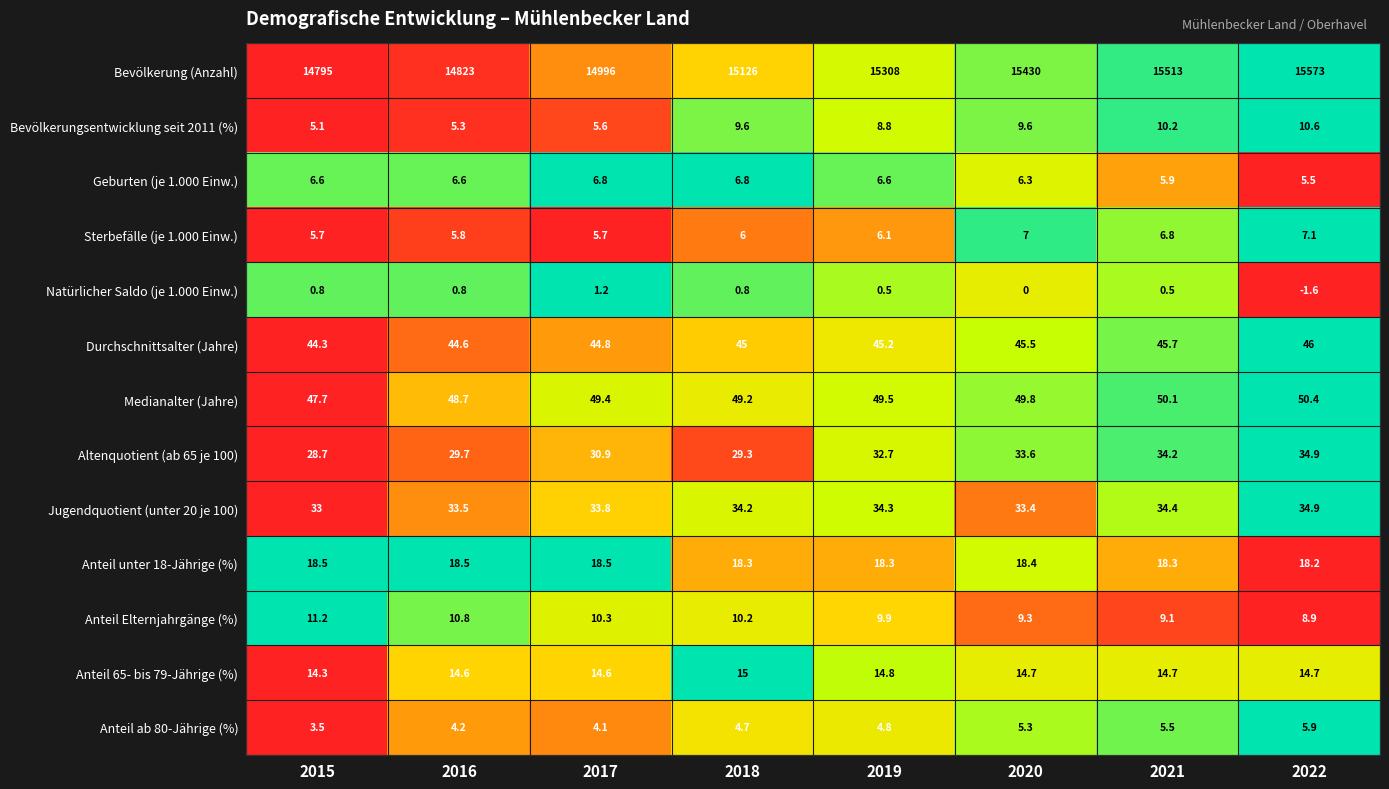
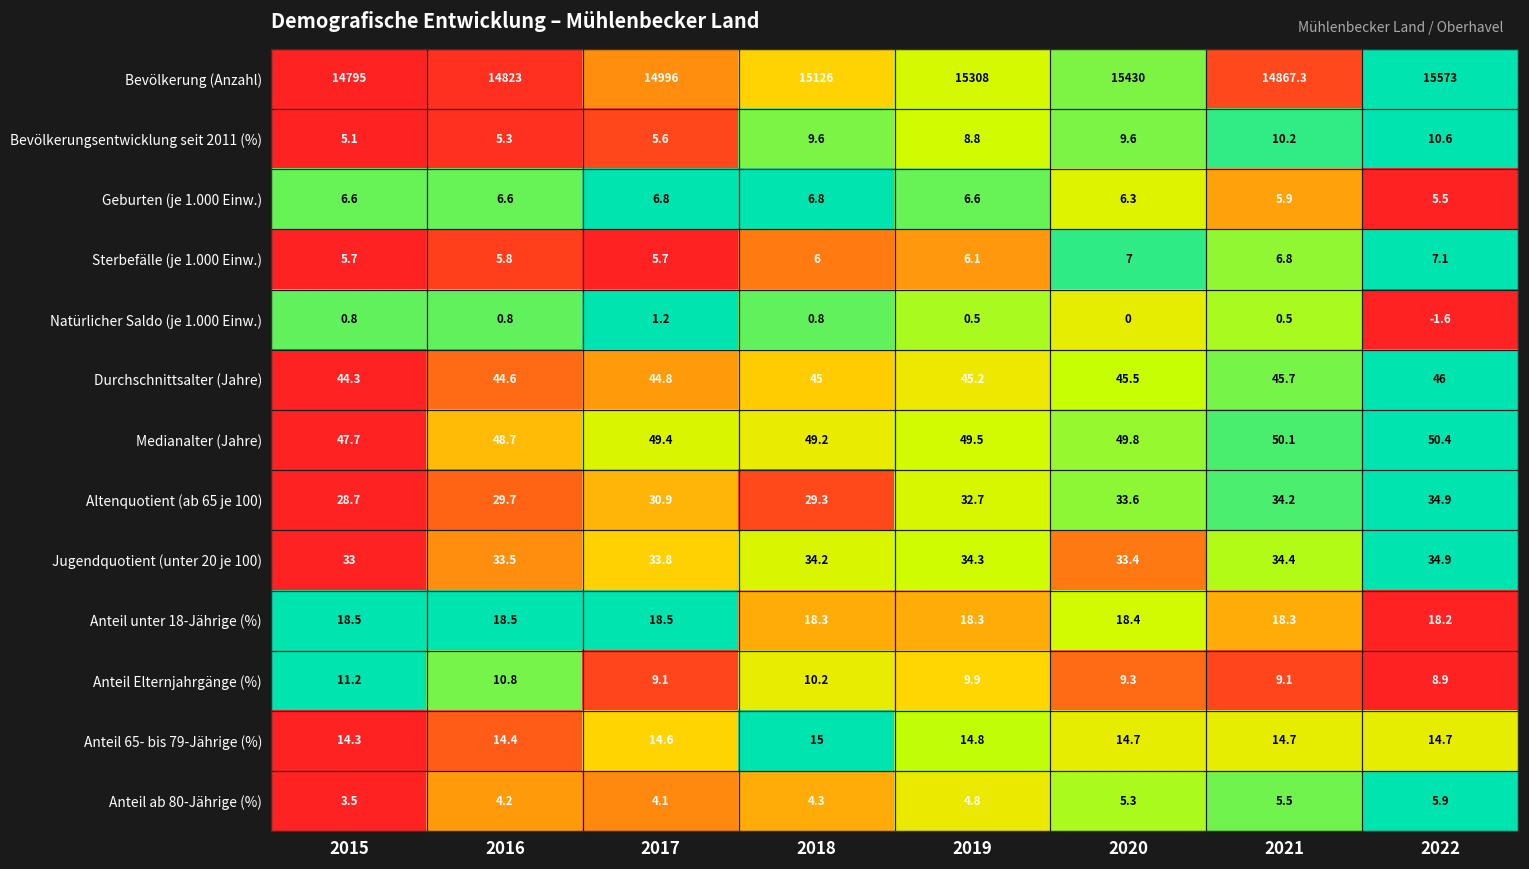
  {
    "Bevölkerung (Anzahl)": {
      "2015": 14795,
      "2016": 14823,
      "2017": 14996,
      "2018": 15126,
      "2019": 15308,
      "2020": 15430,
-     "2021": 15513,
+     "2021": 14867.3,
      "2022": 15573
    },
    "Bevölkerungsentwicklung seit 2011 (%)": {
      "2015": 5.1,
      "2016": 5.3,
      "2017": 5.6,
      "2018": 9.6,
      "2019": 8.8,
      "2020": 9.6,
      "2021": 10.2,
      "2022": 10.6
    },
    "Geburten (je 1.000 Einw.)": {
      "2015": 6.6,
      "2016": 6.6,
      "2017": 6.8,
      "2018": 6.8,
      "2019": 6.6,
      "2020": 6.3,
      "2021": 5.9,
      "2022": 5.5
    },
    "Sterbefälle (je 1.000 Einw.)": {
      "2015": 5.7,
      "2016": 5.8,
      "2017": 5.7,
      "2018": 6,
      "2019": 6.1,
      "2020": 7,
      "2021": 6.8,
      "2022": 7.1
    },
    "Natürlicher Saldo (je 1.000 Einw.)": {
      "2015": 0.8,
      "2016": 0.8,
      "2017": 1.2,
      "2018": 0.8,
      "2019": 0.5,
      "2020": 0,
      "2021": 0.5,
      "2022": -1.6
    },
    "Durchschnittsalter (Jahre)": {
      "2015": 44.3,
      "2016": 44.6,
      "2017": 44.8,
      "2018": 45,
      "2019": 45.2,
      "2020": 45.5,
      "2021": 45.7,
      "2022": 46
    },
    "Medianalter (Jahre)": {
      "2015": 47.7,
      "2016": 48.7,
      "2017": 49.4,
      "2018": 49.2,
      "2019": 49.5,
      "2020": 49.8,
      "2021": 50.1,
      "2022": 50.4
    },
    "Altenquotient (ab 65 je 100)": {
      "2015": 28.7,
      "2016": 29.7,
      "2017": 30.9,
      "2018": 29.3,
      "2019": 32.7,
      "2020": 33.6,
      "2021": 34.2,
      "2022": 34.9
    },
    "Jugendquotient (unter 20 je 100)": {
      "2015": 33,
      "2016": 33.5,
      "2017": 33.8,
      "2018": 34.2,
      "2019": 34.3,
      "2020": 33.4,
      "2021": 34.4,
      "2022": 34.9
    },
    "Anteil unter 18-Jährige (%)": {
      "2015": 18.5,
      "2016": 18.5,
      "2017": 18.5,
      "2018": 18.3,
      "2019": 18.3,
      "2020": 18.4,
      "2021": 18.3,
      "2022": 18.2
    },
    "Anteil Elternjahrgänge (%)": {
      "2015": 11.2,
      "2016": 10.8,
-     "2017": 10.3,
+     "2017": 9.1,
      "2018": 10.2,
      "2019": 9.9,
      "2020": 9.3,
      "2021": 9.1,
      "2022": 8.9
    },
    "Anteil 65- bis 79-Jährige (%)": {
      "2015": 14.3,
-     "2016": 14.6,
+     "2016": 14.4,
      "2017": 14.6,
      "2018": 15,
      "2019": 14.8,
      "2020": 14.7,
      "2021": 14.7,
      "2022": 14.7
    },
    "Anteil ab 80-Jährige (%)": {
      "2015": 3.5,
      "2016": 4.2,
      "2017": 4.1,
-     "2018": 4.7,
+     "2018": 4.3,
      "2019": 4.8,
      "2020": 5.3,
      "2021": 5.5,
      "2022": 5.9
    }
  }
